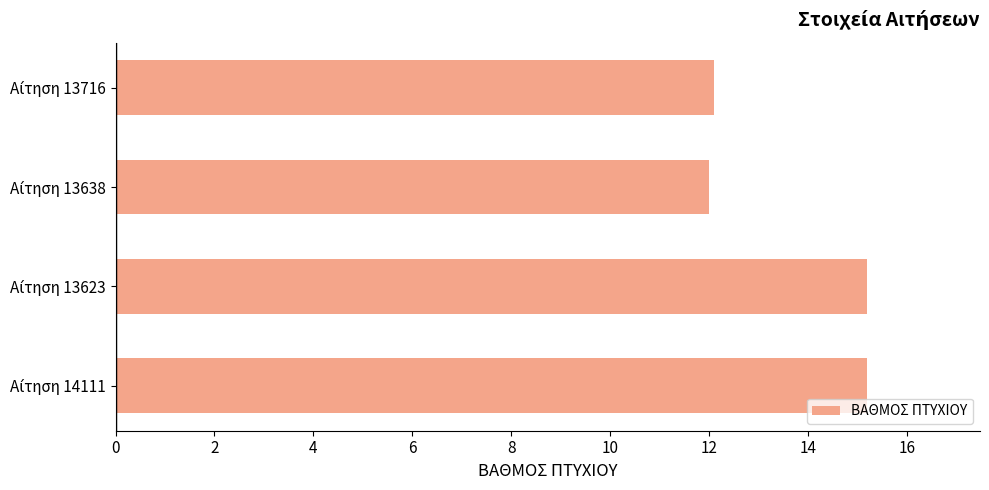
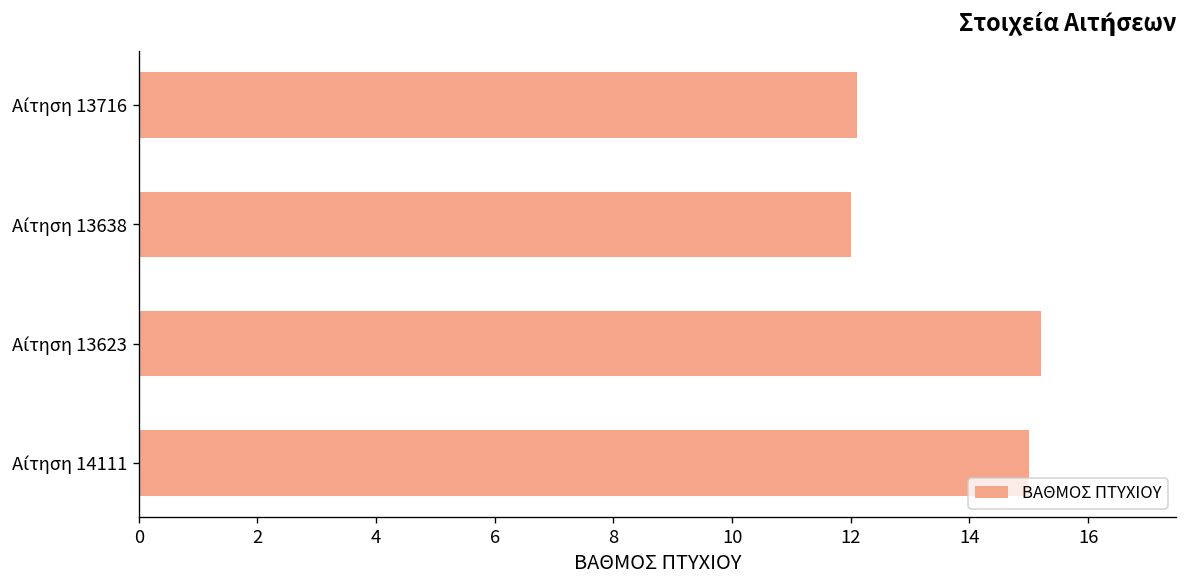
  {
    "Αίτηση 13716": 12.1,
    "Αίτηση 13638": 12.0,
    "Αίτηση 13623": 15.2,
-   "Αίτηση 14111": 15.2
+   "Αίτηση 14111": 15.0
  }
